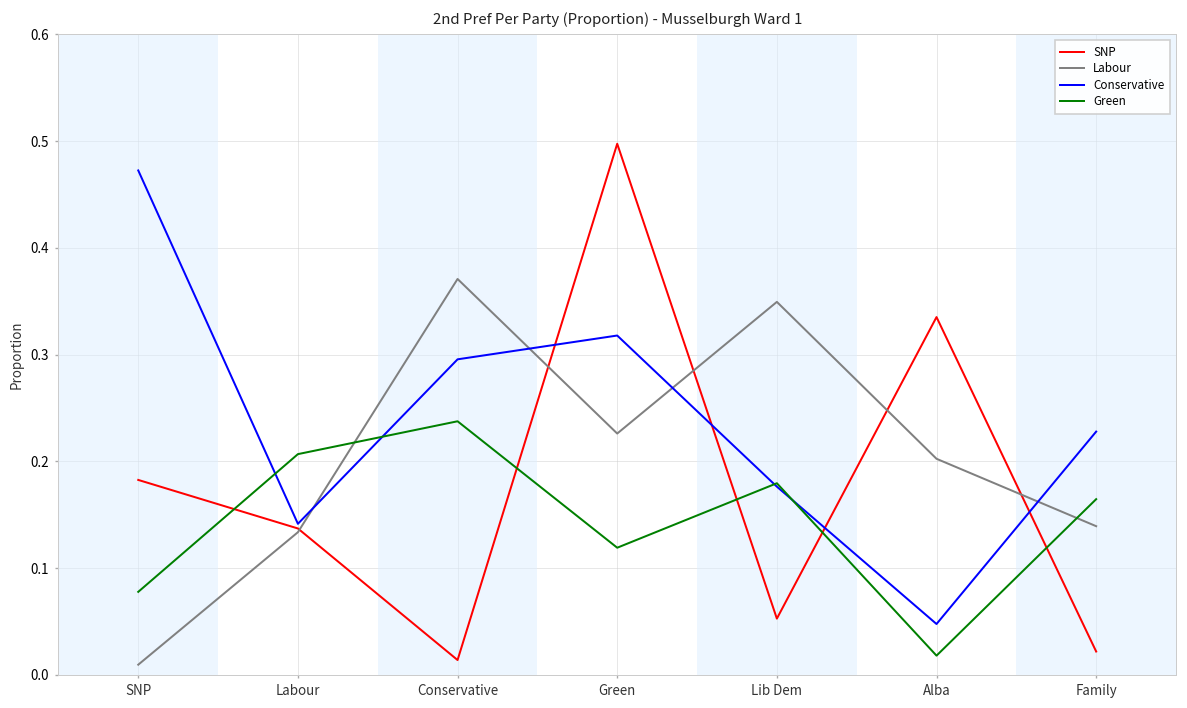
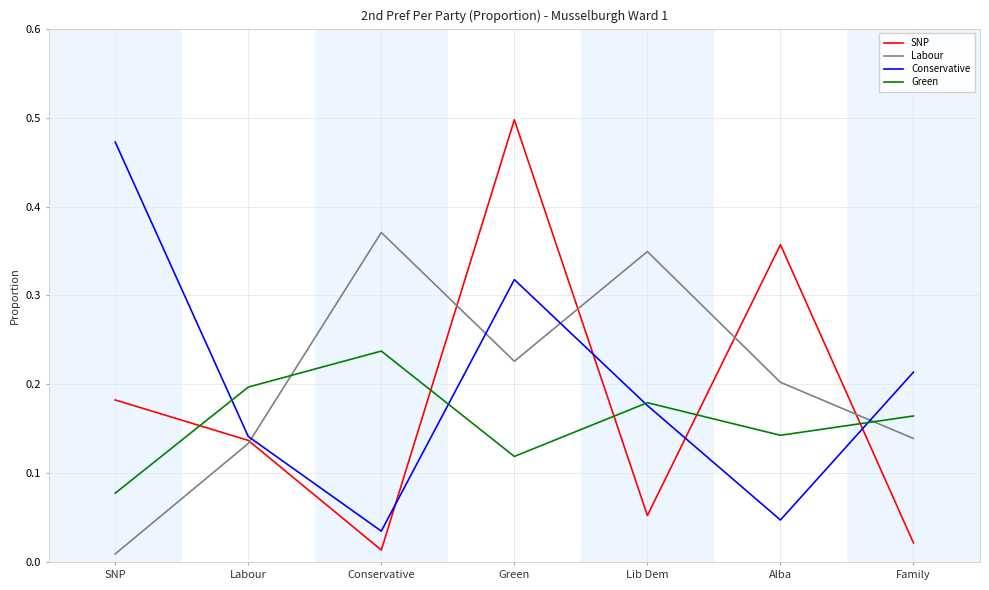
  {
    "SNP": {
      "SNP": 0.18,
      "Labour": 0.14,
      "Conservative": 0.01,
      "Green": 0.50,
      "Lib Dem": 0.05,
-     "Alba": 0.34,
+     "Alba": 0.36,
      "Family": 0.02
    },
    "Labour": {
      "SNP": 0.01,
      "Labour": 0.13,
      "Conservative": 0.37,
      "Green": 0.23,
      "Lib Dem": 0.35,
      "Alba": 0.20,
      "Family": 0.14
    },
    "Conservative": {
      "SNP": 0.47,
      "Labour": 0.14,
-     "Conservative": 0.30,
+     "Conservative": 0.04,
      "Green": 0.32,
      "Lib Dem": 0.18,
      "Alba": 0.05,
-     "Family": 0.23
+     "Family": 0.21
    },
    "Green": {
      "SNP": 0.08,
-     "Labour": 0.21,
+     "Labour": 0.20,
      "Conservative": 0.24,
      "Green": 0.12,
      "Lib Dem": 0.18,
-     "Alba": 0.02,
+     "Alba": 0.14,
      "Family": 0.16
    }
  }
